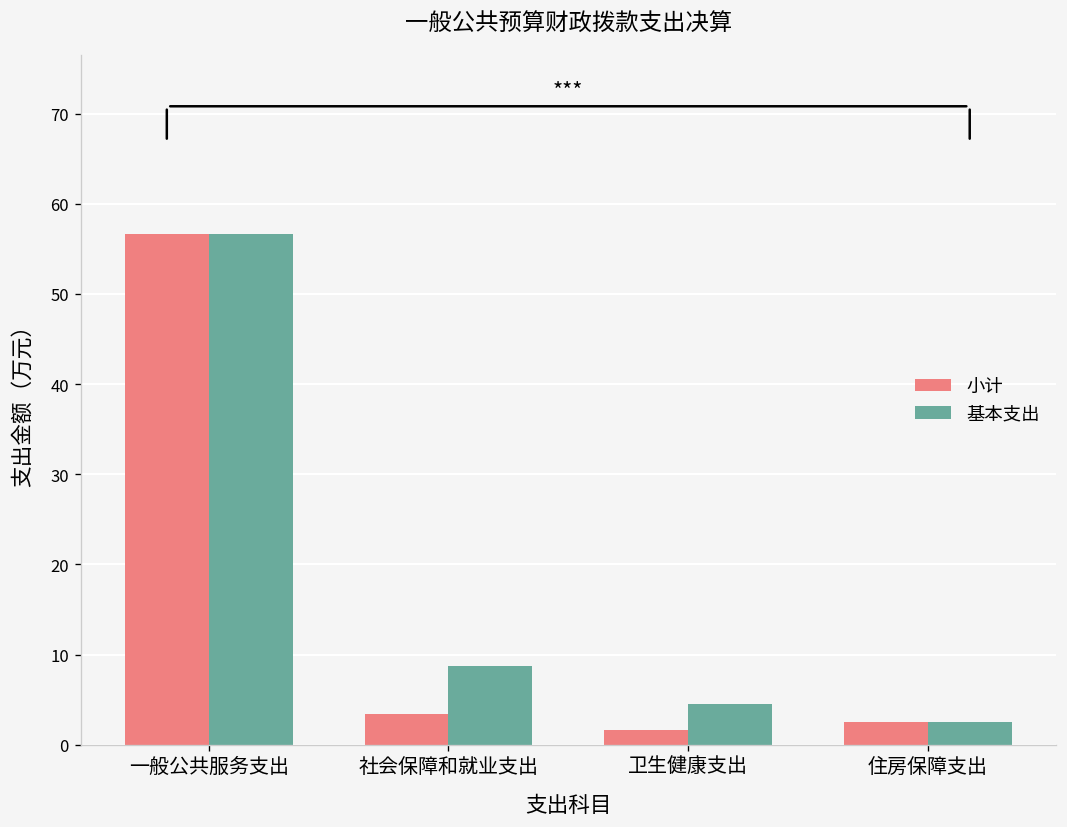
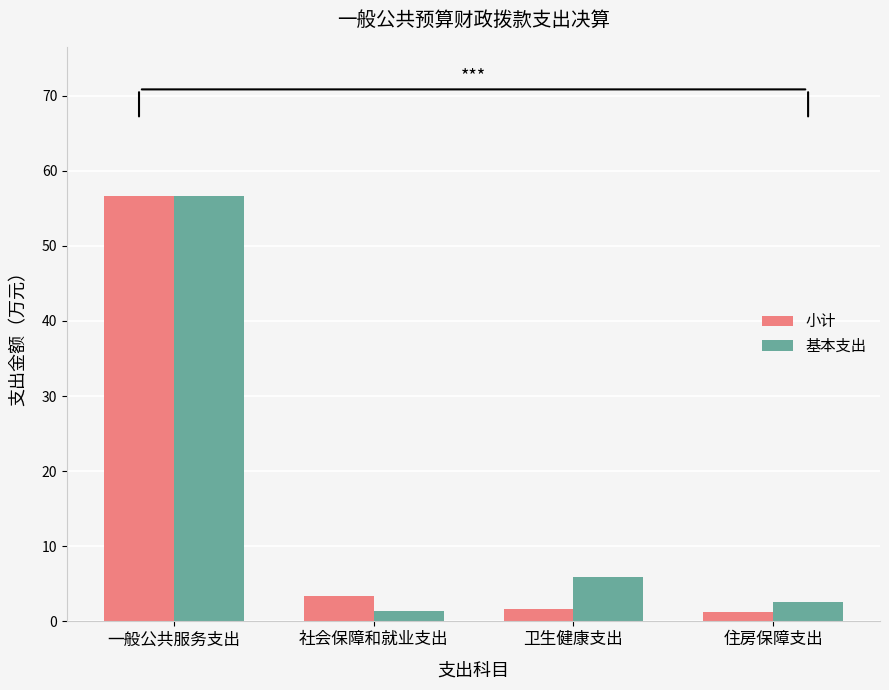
  {
    "小计": {
      "一般公共服务支出": 57,
      "社会保障和就业支出": 3,
      "卫生健康支出": 2,
-     "住房保障支出": 3
+     "住房保障支出": 1
    },
    "基本支出": {
      "一般公共服务支出": 57,
-     "社会保障和就业支出": 9,
-     "卫生健康支出": 5,
+     "社会保障和就业支出": 1,
+     "卫生健康支出": 6,
      "住房保障支出": 3
    }
  }
